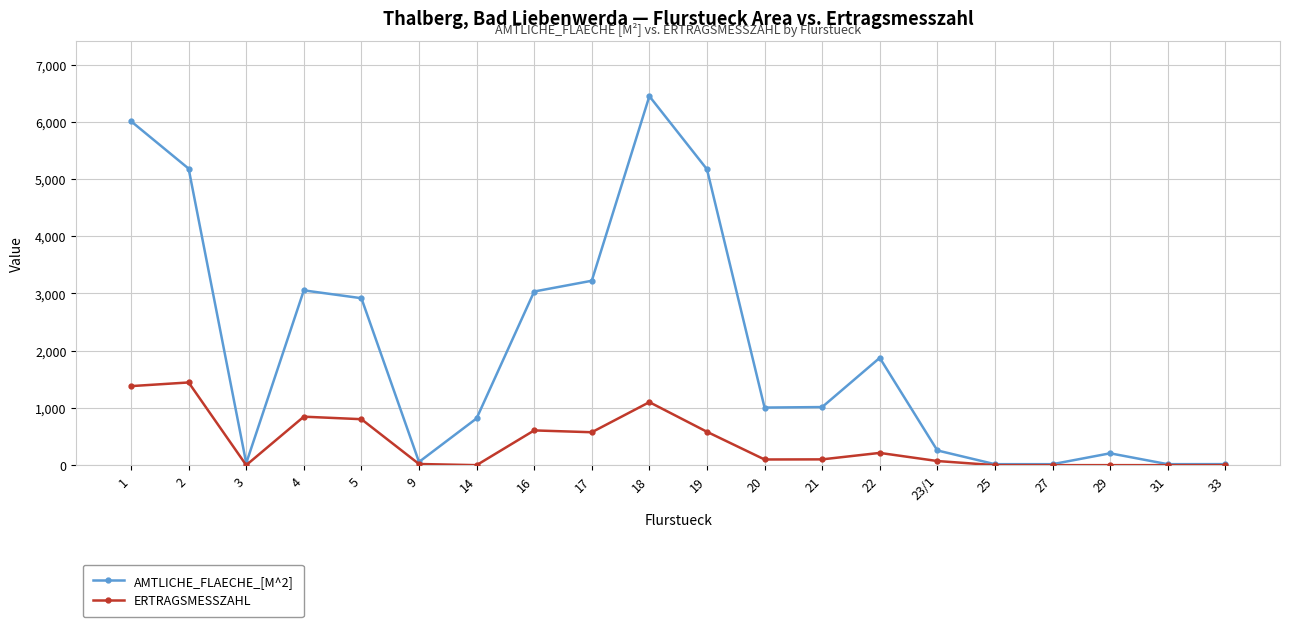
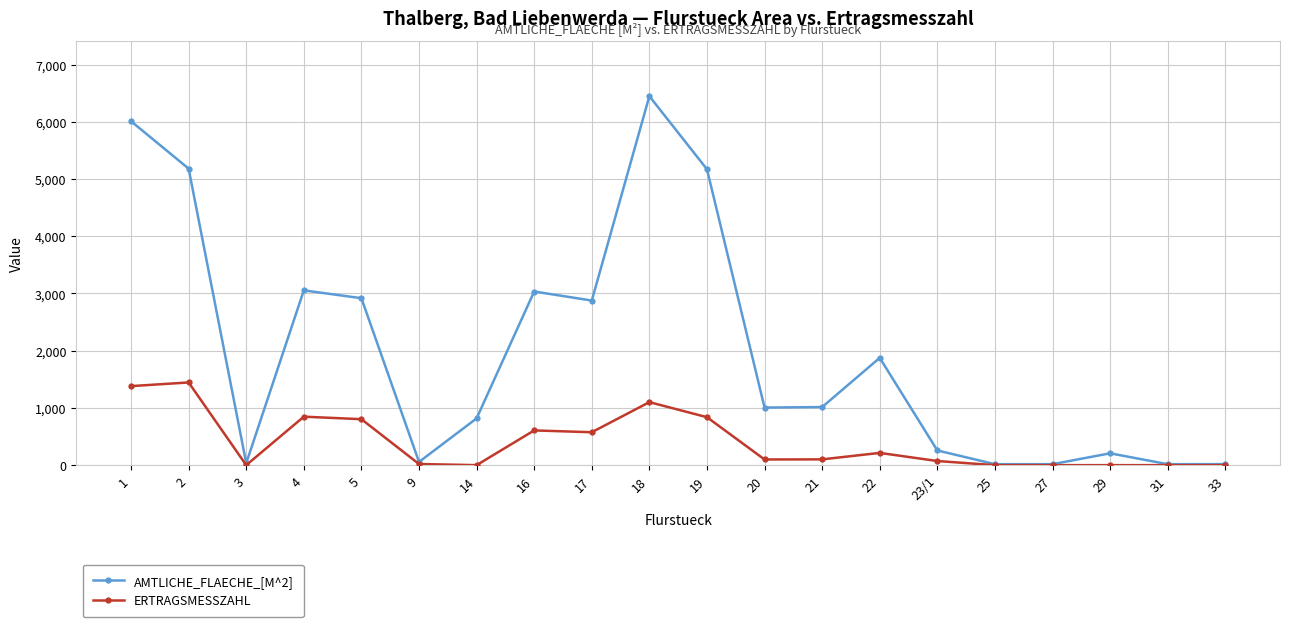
  {
    "AMTLICHE_FLAECHE_[M^2]": {
      "1": "6,000",
      "2": "5,200",
      "4": "3,100",
      "5": "2,900",
      "14": "800",
      "16": "3,000",
-     "17": "3,200",
+     "17": "2,900",
      "18": "6,400",
      "19": "5,200",
      "20": "1,000",
      "21": "1,000",
      "22": "1,900",
      "23/1": "300",
      "29": "200"
    },
    "ERTRAGSMESSZAHL": {
      "1": "1,400",
      "2": "1,400",
      "4": "800",
      "5": "800",
      "14": "0",
      "16": "600",
      "17": "600",
      "18": "1,100",
-     "19": "600",
+     "19": "800",
      "20": "100",
      "21": "100",
      "22": "200",
      "23/1": "100",
      "29": "0"
    }
  }
